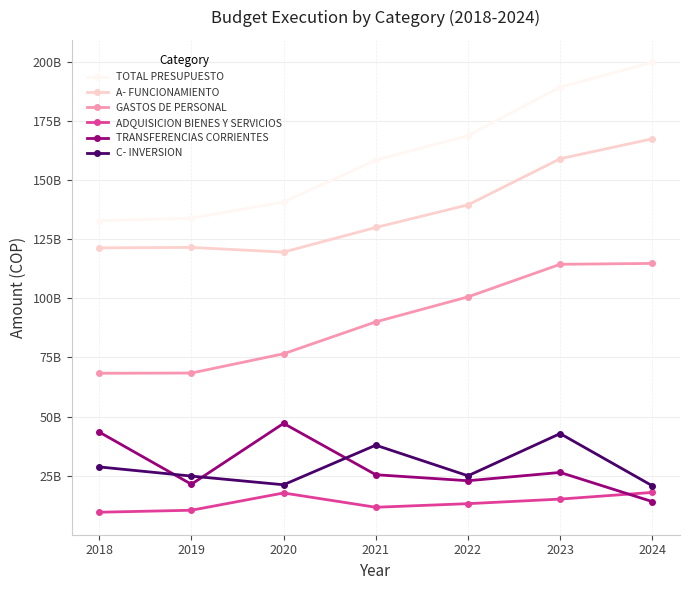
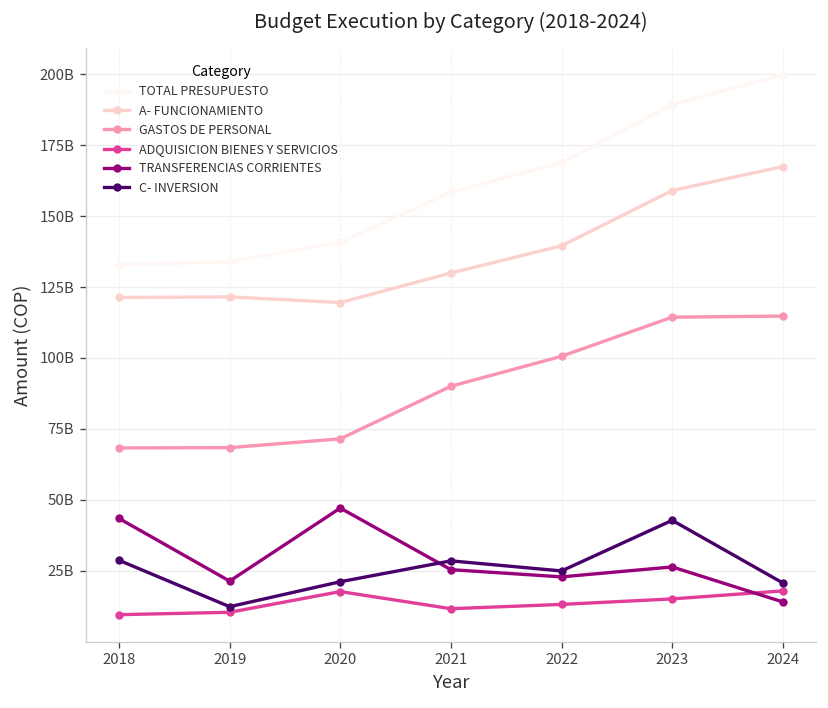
  {
    "GASTOS DE PERSONAL": {
      "2018": 68000000000,
      "2019": 68000000000,
-     "2020": 77000000000,
+     "2020": 72000000000,
      "2021": 90000000000,
      "2022": 101000000000,
      "2023": 114000000000,
      "2024": 115000000000
    },
    "ADQUISICION BIENES Y SERVICIOS": {
      "2018": 10000000000,
      "2019": 10000000000,
      "2020": 18000000000,
      "2021": 12000000000,
      "2022": 13000000000,
      "2023": 15000000000,
      "2024": 18000000000
    },
    "TRANSFERENCIAS CORRIENTES": {
      "2018": 43000000000,
      "2019": 21000000000,
      "2020": 47000000000,
      "2021": 25000000000,
      "2022": 23000000000,
      "2023": 26000000000,
      "2024": 14000000000
    },
    "C- INVERSION": {
      "2018": 29000000000,
-     "2019": 25000000000,
+     "2019": 12000000000,
      "2020": 21000000000,
-     "2021": 38000000000,
+     "2021": 29000000000,
      "2022": 25000000000,
      "2023": 43000000000,
      "2024": 21000000000
    }
  }
